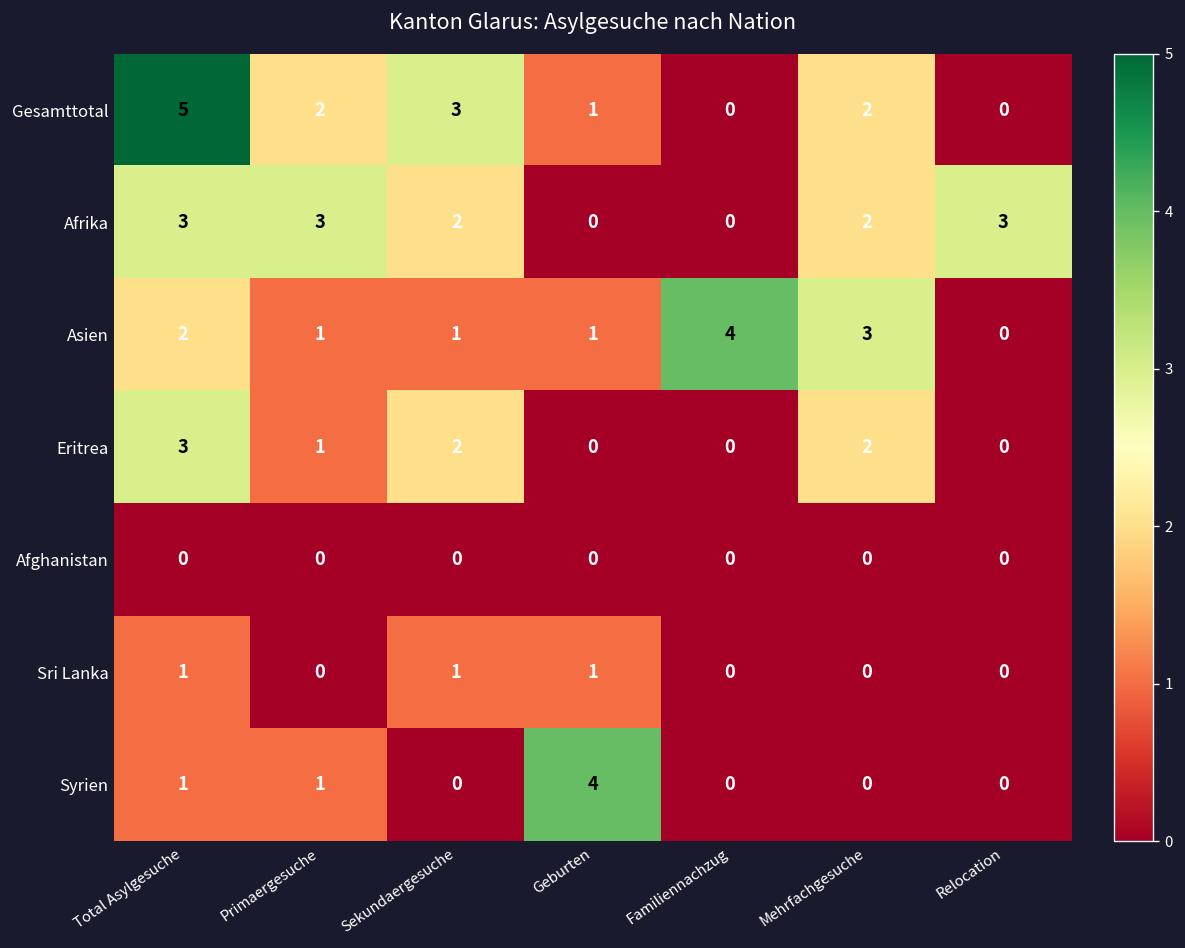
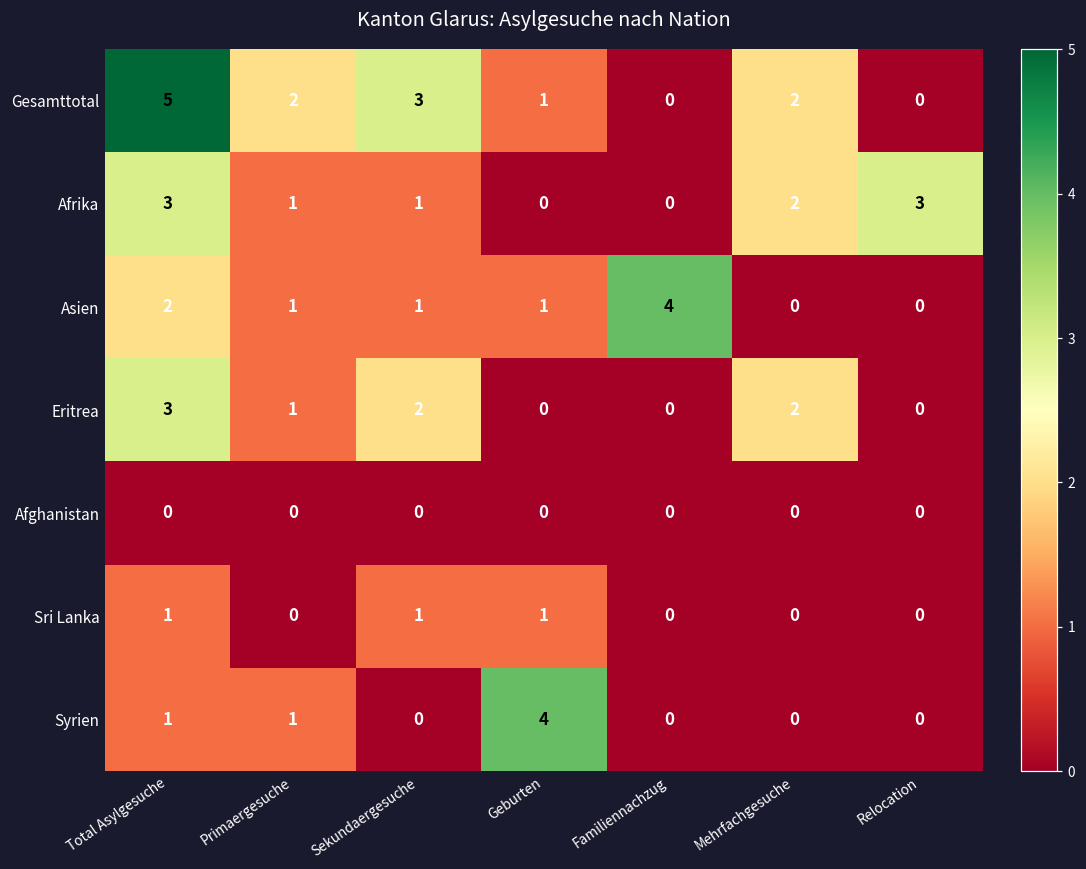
  {
    "Gesamttotal": {
      "Total Asylgesuche": 5,
      "Primaergesuche": 2,
      "Sekundaergesuche": 3,
      "Geburten": 1,
      "Familiennachzug": 0,
      "Mehrfachgesuche": 2,
      "Relocation": 0
    },
    "Afrika": {
      "Total Asylgesuche": 3,
-     "Primaergesuche": 3,
-     "Sekundaergesuche": 2,
+     "Primaergesuche": 1,
+     "Sekundaergesuche": 1,
      "Geburten": 0,
      "Familiennachzug": 0,
      "Mehrfachgesuche": 2,
      "Relocation": 3
    },
    "Asien": {
      "Total Asylgesuche": 2,
      "Primaergesuche": 1,
      "Sekundaergesuche": 1,
      "Geburten": 1,
      "Familiennachzug": 4,
-     "Mehrfachgesuche": 3,
+     "Mehrfachgesuche": 0,
      "Relocation": 0
    },
    "Eritrea": {
      "Total Asylgesuche": 3,
      "Primaergesuche": 1,
      "Sekundaergesuche": 2,
      "Geburten": 0,
      "Familiennachzug": 0,
      "Mehrfachgesuche": 2,
      "Relocation": 0
    },
    "Afghanistan": {
      "Total Asylgesuche": 0,
      "Primaergesuche": 0,
      "Sekundaergesuche": 0,
      "Geburten": 0,
      "Familiennachzug": 0,
      "Mehrfachgesuche": 0,
      "Relocation": 0
    },
    "Sri Lanka": {
      "Total Asylgesuche": 1,
      "Primaergesuche": 0,
      "Sekundaergesuche": 1,
      "Geburten": 1,
      "Familiennachzug": 0,
      "Mehrfachgesuche": 0,
      "Relocation": 0
    },
    "Syrien": {
      "Total Asylgesuche": 1,
      "Primaergesuche": 1,
      "Sekundaergesuche": 0,
      "Geburten": 4,
      "Familiennachzug": 0,
      "Mehrfachgesuche": 0,
      "Relocation": 0
    }
  }
